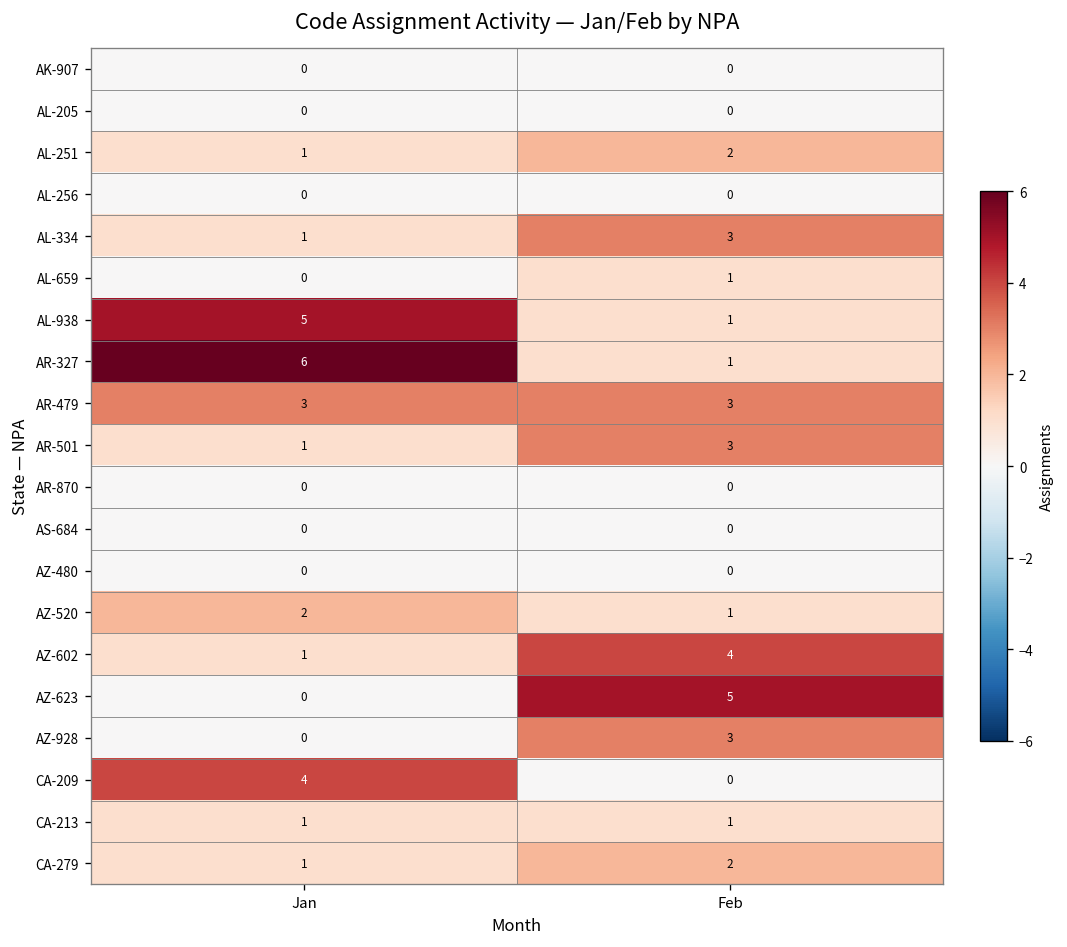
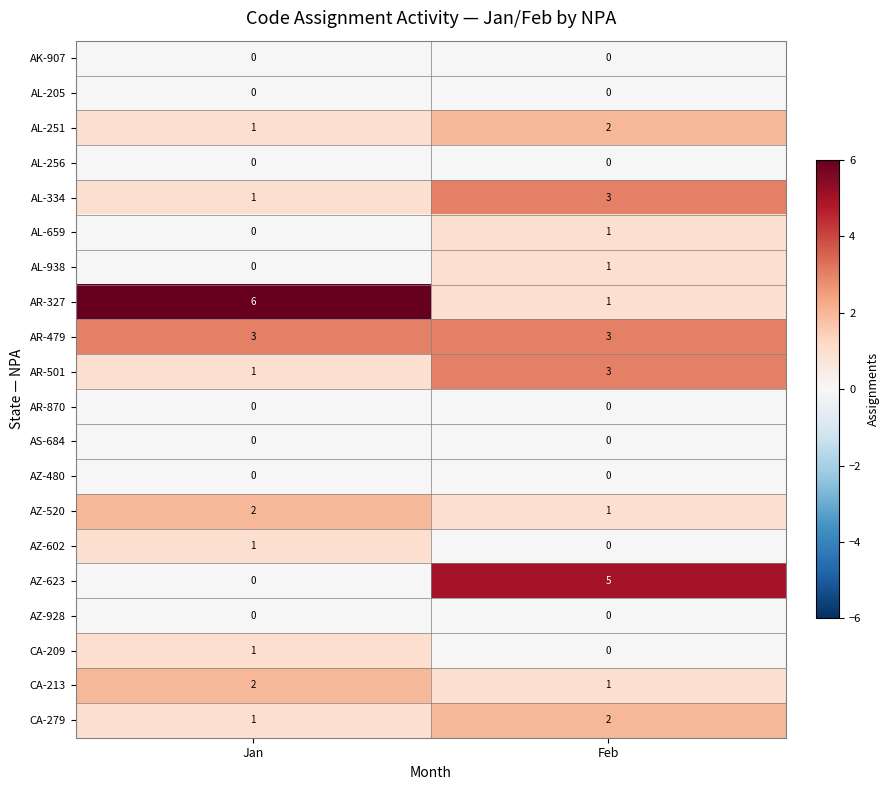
  {
    "AK-907": {
      "Jan": 0,
      "Feb": 0
    },
    "AL-205": {
      "Jan": 0,
      "Feb": 0
    },
    "AL-251": {
      "Jan": 1,
      "Feb": 2
    },
    "AL-256": {
      "Jan": 0,
      "Feb": 0
    },
    "AL-334": {
      "Jan": 1,
      "Feb": 3
    },
    "AL-659": {
      "Jan": 0,
      "Feb": 1
    },
    "AL-938": {
-     "Jan": 5,
+     "Jan": 0,
      "Feb": 1
    },
    "AR-327": {
      "Jan": 6,
      "Feb": 1
    },
    "AR-479": {
      "Jan": 3,
      "Feb": 3
    },
    "AR-501": {
      "Jan": 1,
      "Feb": 3
    },
    "AR-870": {
      "Jan": 0,
      "Feb": 0
    },
    "AS-684": {
      "Jan": 0,
      "Feb": 0
    },
    "AZ-480": {
      "Jan": 0,
      "Feb": 0
    },
    "AZ-520": {
      "Jan": 2,
      "Feb": 1
    },
    "AZ-602": {
      "Jan": 1,
-     "Feb": 4
+     "Feb": 0
    },
    "AZ-623": {
      "Jan": 0,
      "Feb": 5
    },
    "AZ-928": {
      "Jan": 0,
-     "Feb": 3
+     "Feb": 0
    },
    "CA-209": {
-     "Jan": 4,
+     "Jan": 1,
      "Feb": 0
    },
    "CA-213": {
-     "Jan": 1,
+     "Jan": 2,
      "Feb": 1
    },
    "CA-279": {
      "Jan": 1,
      "Feb": 2
    }
  }
